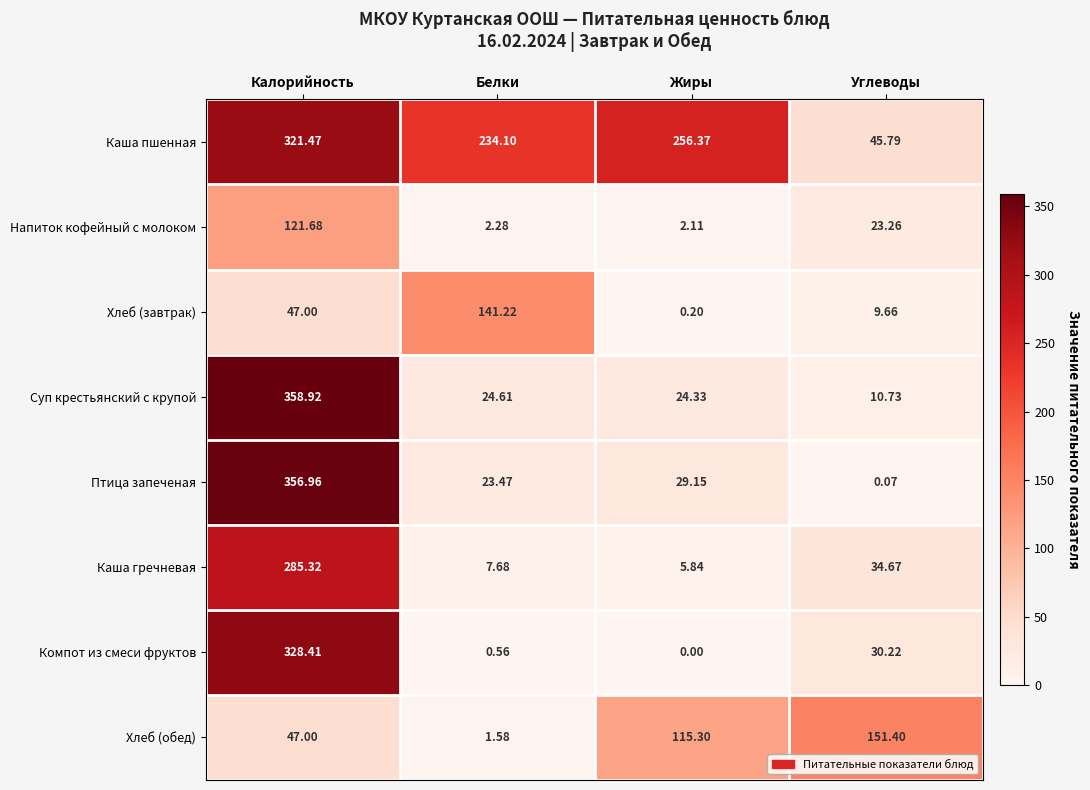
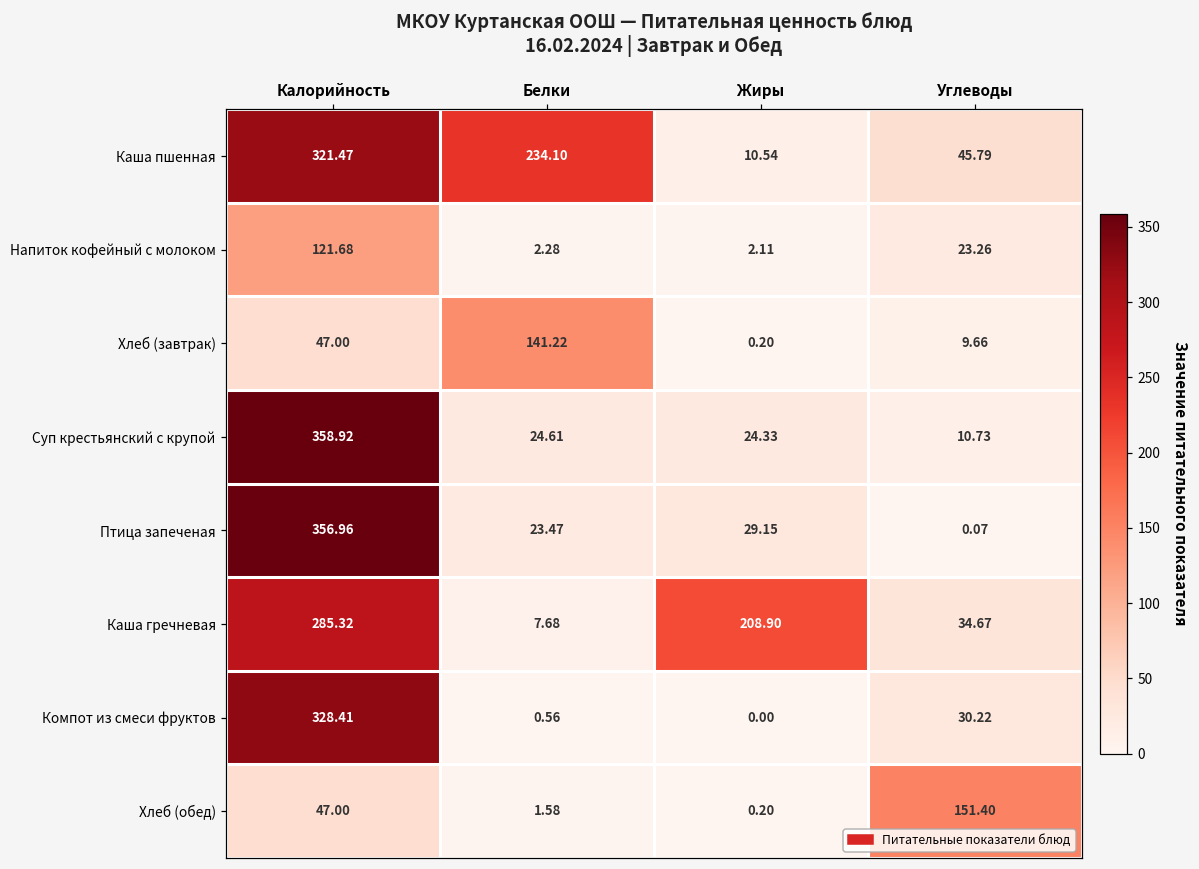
  {
    "Каша пшенная": {
      "Калорийность": 321.47,
      "Белки": 234.10,
-     "Жиры": 256.37,
+     "Жиры": 10.54,
      "Углеводы": 45.79
    },
    "Напиток кофейный с молоком": {
      "Калорийность": 121.68,
      "Белки": 2.28,
      "Жиры": 2.11,
      "Углеводы": 23.26
    },
    "Хлеб (завтрак)": {
      "Калорийность": 47.00,
      "Белки": 141.22,
      "Жиры": 0.20,
      "Углеводы": 9.66
    },
    "Суп крестьянский с крупой": {
      "Калорийность": 358.92,
      "Белки": 24.61,
      "Жиры": 24.33,
      "Углеводы": 10.73
    },
    "Птица запеченая": {
      "Калорийность": 356.96,
      "Белки": 23.47,
      "Жиры": 29.15,
      "Углеводы": 0.07
    },
    "Каша гречневая": {
      "Калорийность": 285.32,
      "Белки": 7.68,
-     "Жиры": 5.84,
+     "Жиры": 208.90,
      "Углеводы": 34.67
    },
    "Компот из смеси фруктов": {
      "Калорийность": 328.41,
      "Белки": 0.56,
      "Жиры": 0.00,
      "Углеводы": 30.22
    },
    "Хлеб (обед)": {
      "Калорийность": 47.00,
      "Белки": 1.58,
-     "Жиры": 115.30,
+     "Жиры": 0.20,
      "Углеводы": 151.40
    }
  }
